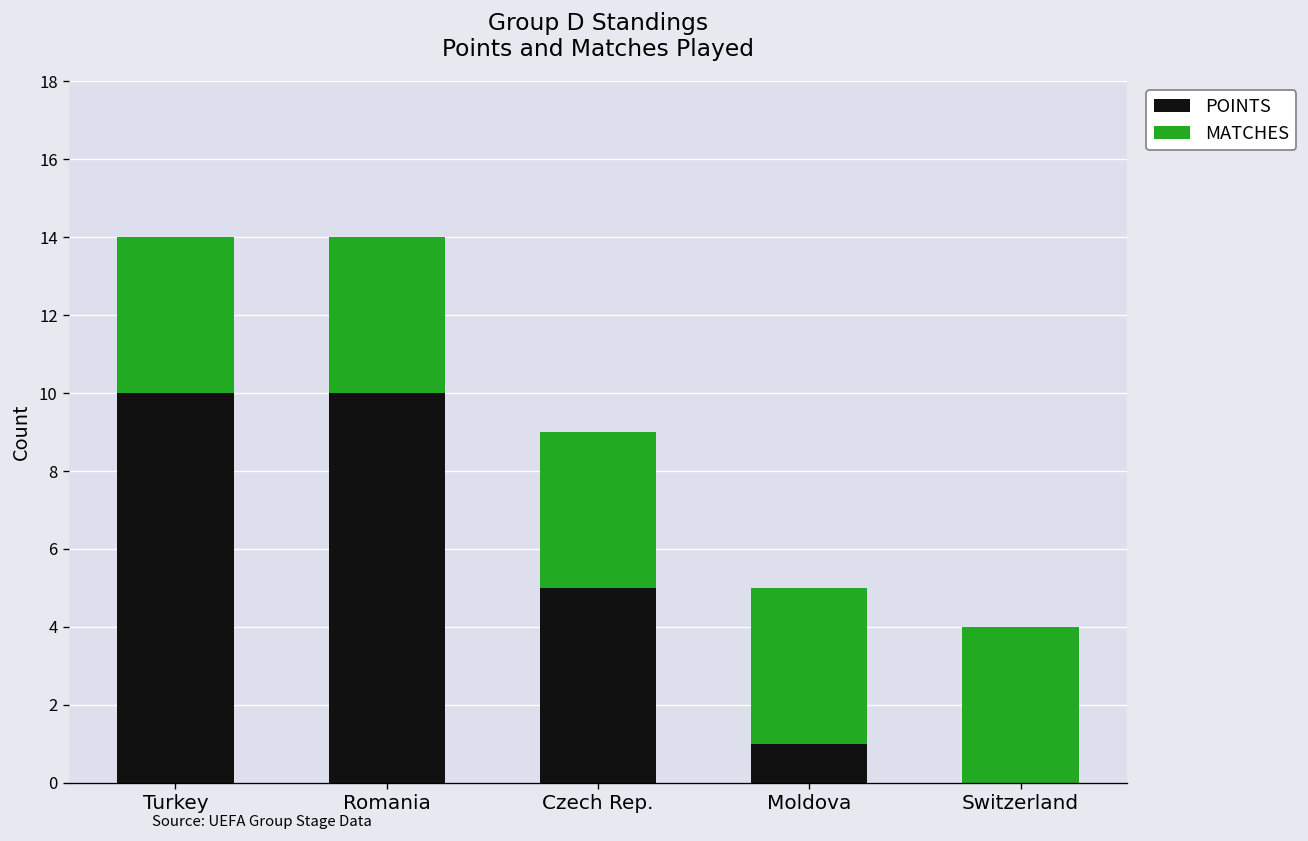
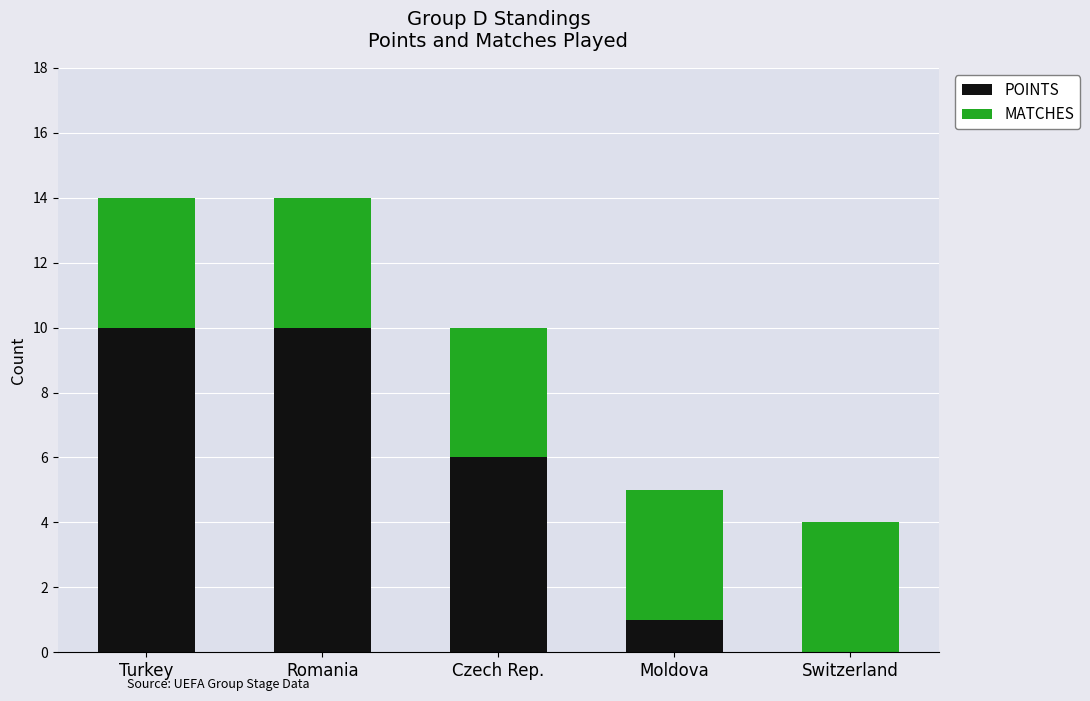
  {
    "POINTS": {
      "Turkey": 10,
      "Romania": 10,
-     "Czech Rep.": 5,
+     "Czech Rep.": 6,
      "Moldova": 1,
      "Switzerland": 0
    },
    "MATCHES": {
      "Turkey": 4,
      "Romania": 4,
      "Czech Rep.": 4,
      "Moldova": 4,
      "Switzerland": 4
    }
  }
